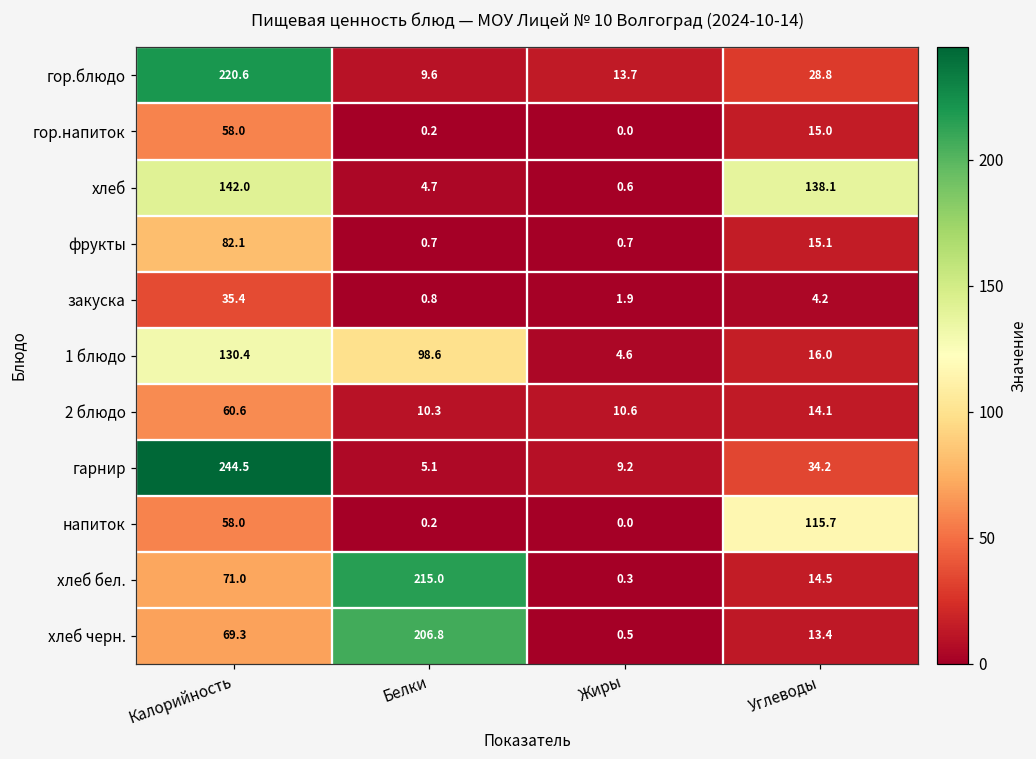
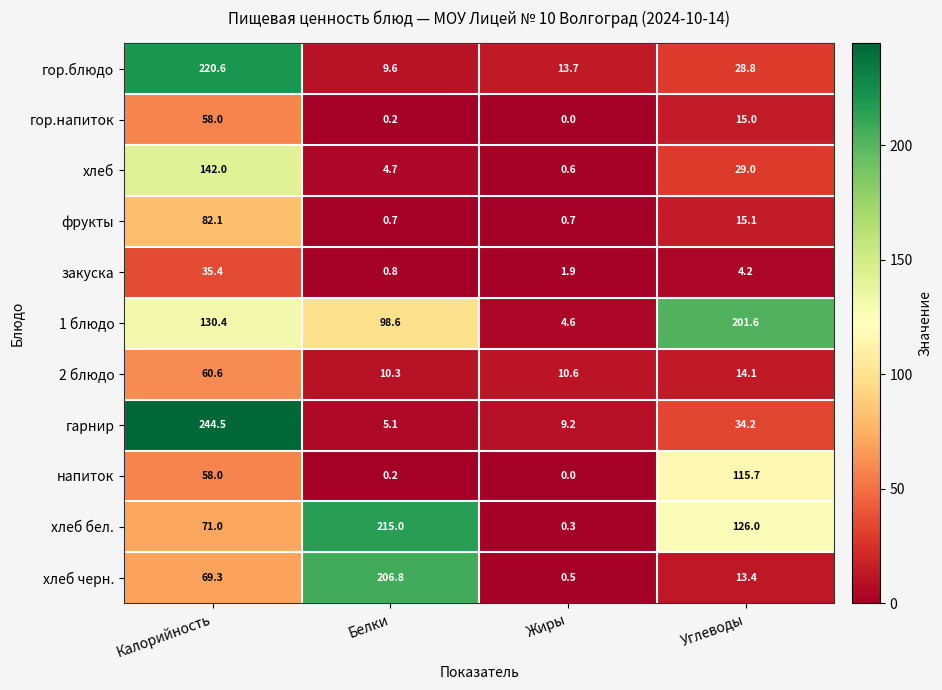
  {
    "гор.блюдо": {
      "Калорийность": 220.6,
      "Белки": 9.6,
      "Жиры": 13.7,
      "Углеводы": 28.8
    },
    "гор.напиток": {
      "Калорийность": 58.0,
      "Белки": 0.2,
      "Жиры": 0.0,
      "Углеводы": 15.0
    },
    "хлеб": {
      "Калорийность": 142.0,
      "Белки": 4.7,
      "Жиры": 0.6,
-     "Углеводы": 138.1
+     "Углеводы": 29.0
    },
    "фрукты": {
      "Калорийность": 82.1,
      "Белки": 0.7,
      "Жиры": 0.7,
      "Углеводы": 15.1
    },
    "закуска": {
      "Калорийность": 35.4,
      "Белки": 0.8,
      "Жиры": 1.9,
      "Углеводы": 4.2
    },
    "1 блюдо": {
      "Калорийность": 130.4,
      "Белки": 98.6,
      "Жиры": 4.6,
-     "Углеводы": 16.0
+     "Углеводы": 201.6
    },
    "2 блюдо": {
      "Калорийность": 60.6,
      "Белки": 10.3,
      "Жиры": 10.6,
      "Углеводы": 14.1
    },
    "гарнир": {
      "Калорийность": 244.5,
      "Белки": 5.1,
      "Жиры": 9.2,
      "Углеводы": 34.2
    },
    "напиток": {
      "Калорийность": 58.0,
      "Белки": 0.2,
      "Жиры": 0.0,
      "Углеводы": 115.7
    },
    "хлеб бел.": {
      "Калорийность": 71.0,
      "Белки": 215.0,
      "Жиры": 0.3,
-     "Углеводы": 14.5
+     "Углеводы": 126.0
    },
    "хлеб черн.": {
      "Калорийность": 69.3,
      "Белки": 206.8,
      "Жиры": 0.5,
      "Углеводы": 13.4
    }
  }
